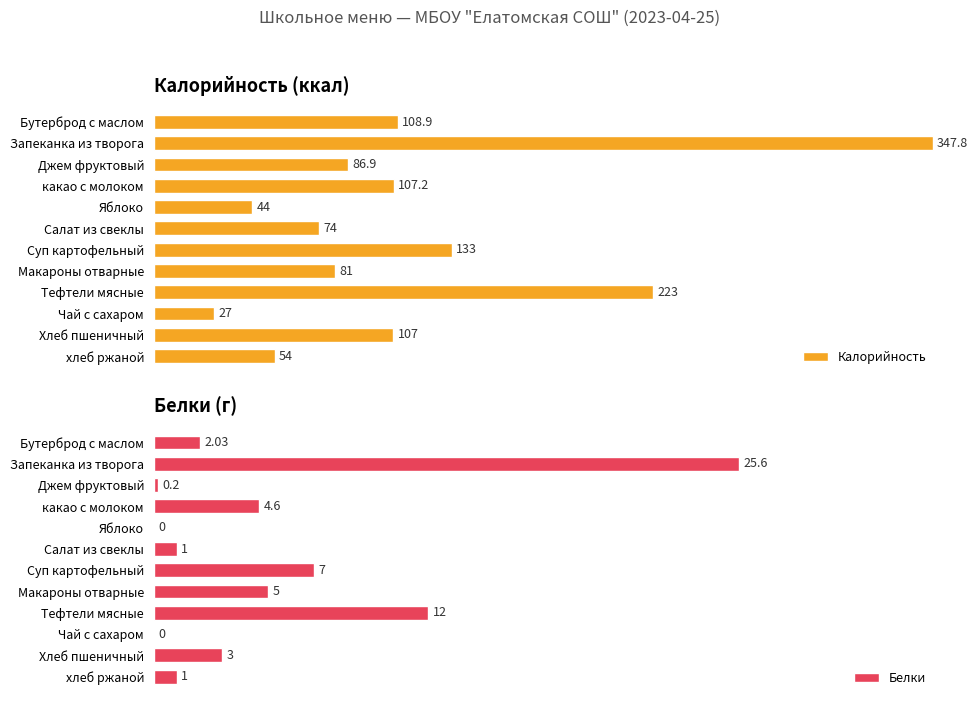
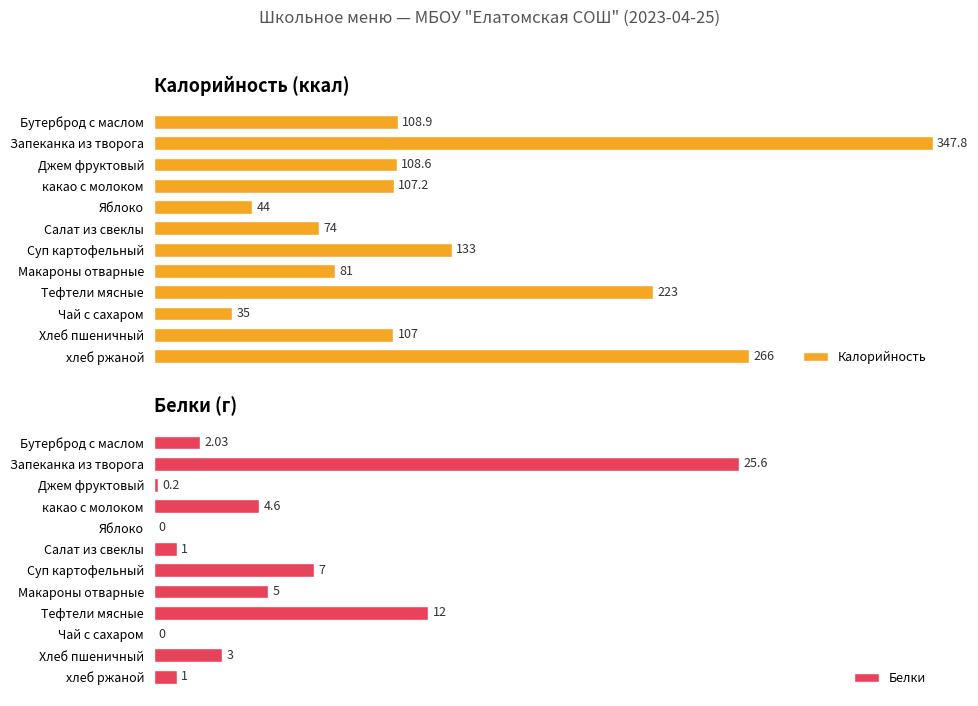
  {
    "Калорийность (ккал)": {
      "Бутерброд с маслом": 108.9,
      "Запеканка из творога": 347.8,
-     "Джем фруктовый": 86.9,
+     "Джем фруктовый": 108.6,
      "какао с молоком": 107.2,
      "Яблоко": 44,
      "Салат из свеклы": 74,
      "Суп картофельный": 133,
      "Макароны отварные": 81,
      "Тефтели мясные": 223,
-     "Чай с сахаром": 27,
+     "Чай с сахаром": 35,
      "Хлеб пшеничный": 107,
-     "хлеб ржаной": 54
+     "хлеб ржаной": 266
    },
    "Белки (г)": {
      "Бутерброд с маслом": 2.03,
      "Запеканка из творога": 25.6,
      "Джем фруктовый": 0.2,
      "какао с молоком": 4.6,
      "Яблоко": 0,
      "Салат из свеклы": 1,
      "Суп картофельный": 7,
      "Макароны отварные": 5,
      "Тефтели мясные": 12,
      "Чай с сахаром": 0,
      "Хлеб пшеничный": 3,
      "хлеб ржаной": 1
    }
  }
